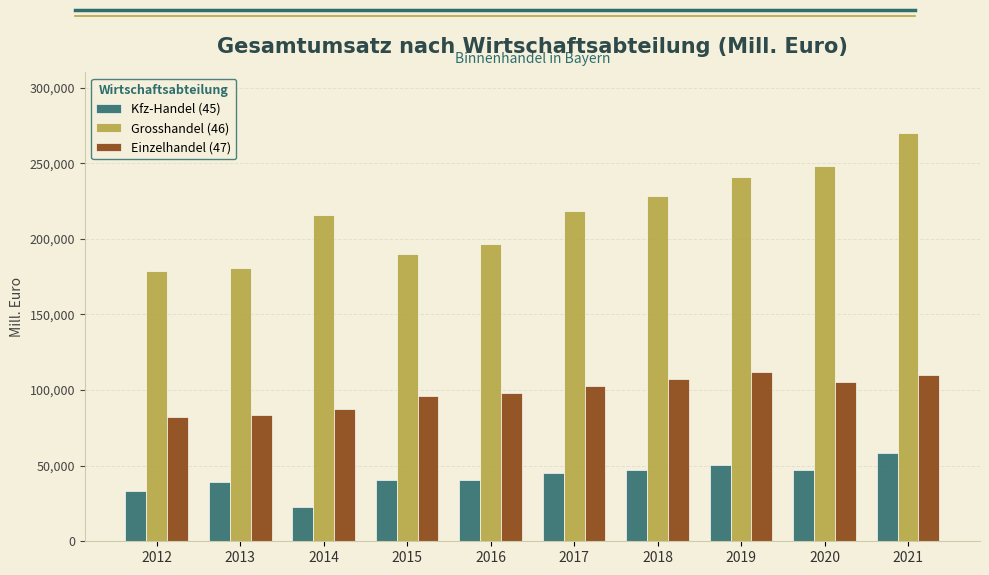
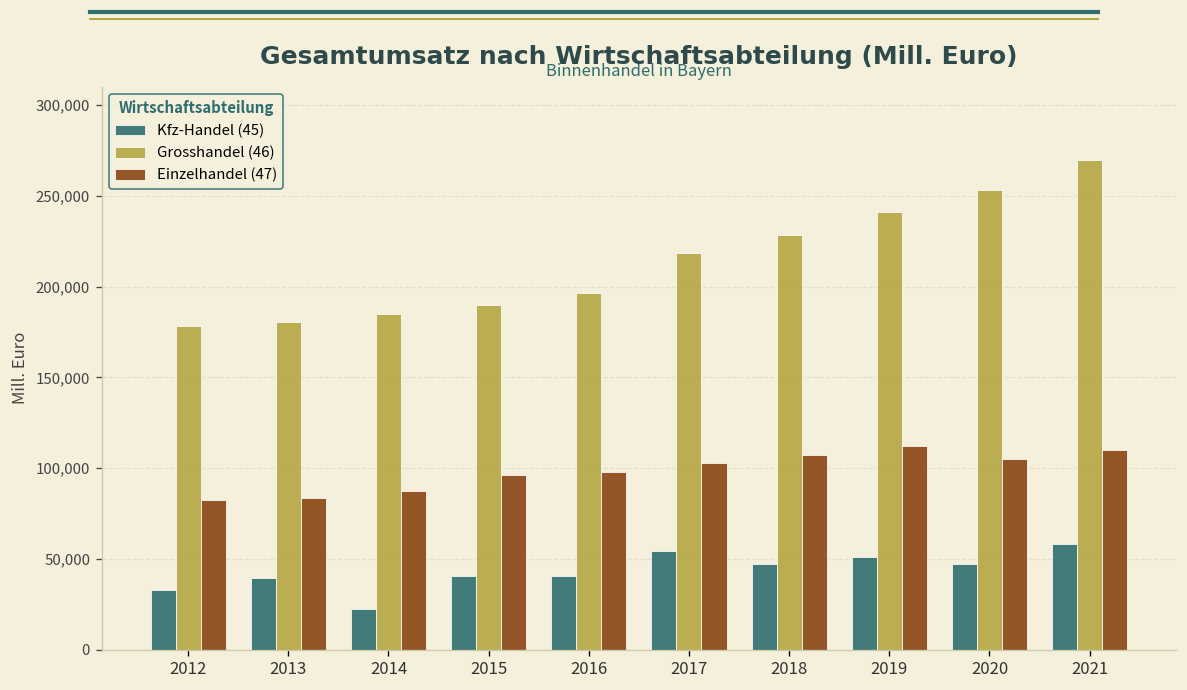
  {
    "Kfz-Handel (45)": {
      "2012": "33,000",
      "2013": "40,000",
      "2014": "22,000",
      "2015": "40,000",
      "2016": "41,000",
-     "2017": "45,000",
+     "2017": "54,000",
      "2018": "47,000",
      "2019": "51,000",
      "2020": "47,000",
      "2021": "58,000"
    },
    "Grosshandel (46)": {
      "2012": "178,000",
      "2013": "180,000",
-     "2014": "216,000",
+     "2014": "185,000",
      "2015": "190,000",
      "2016": "197,000",
      "2017": "218,000",
      "2018": "229,000",
      "2019": "241,000",
-     "2020": "248,000",
+     "2020": "253,000",
      "2021": "270,000"
    },
    "Einzelhandel (47)": {
      "2012": "82,000",
      "2013": "83,000",
      "2014": "87,000",
      "2015": "96,000",
      "2016": "98,000",
      "2017": "103,000",
      "2018": "107,000",
      "2019": "112,000",
      "2020": "105,000",
      "2021": "110,000"
    }
  }
